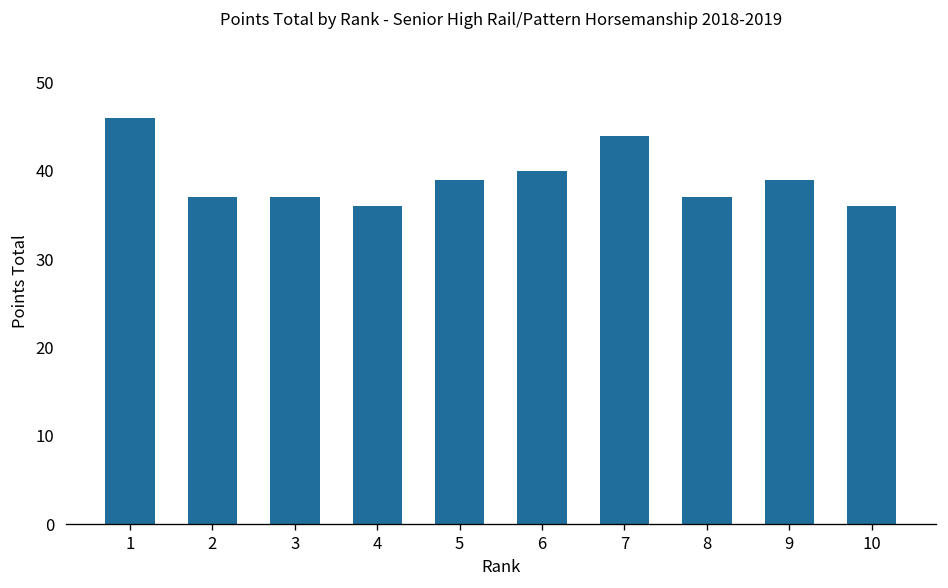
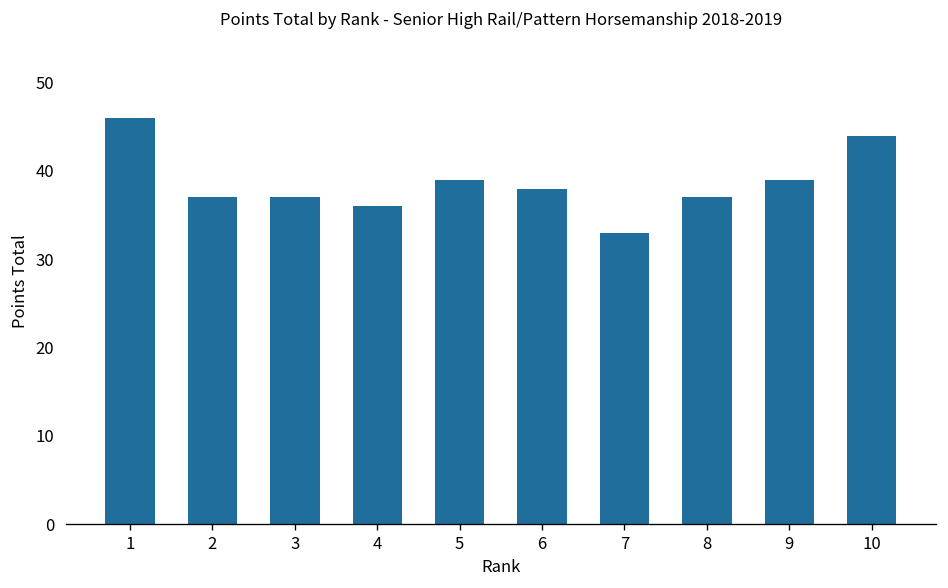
  {
    "1": 46,
    "2": 37,
    "3": 37,
    "4": 36,
    "5": 39,
-   "6": 40,
-   "7": 44,
+   "6": 38,
+   "7": 33,
    "8": 37,
    "9": 39,
-   "10": 36
+   "10": 44
  }
